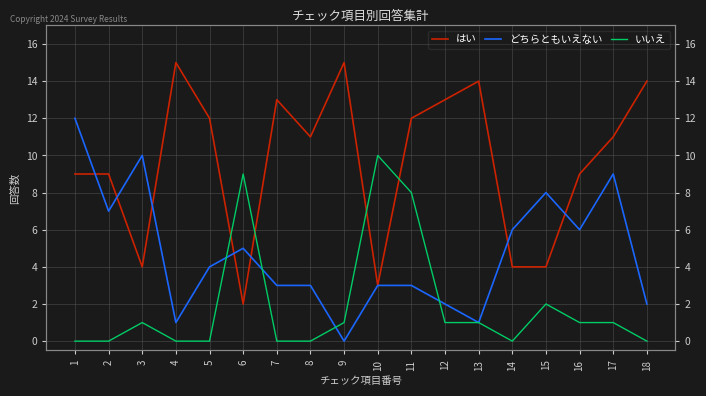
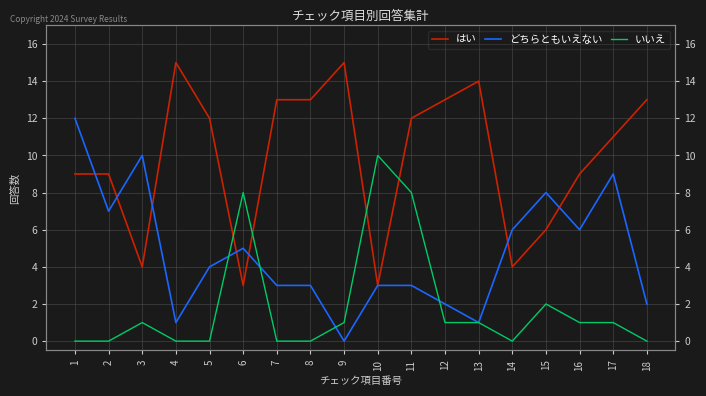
  {
    "はい": {
      "1": 9,
      "2": 9,
      "3": 4,
      "4": 15,
      "5": 12,
-     "6": 2,
+     "6": 3,
      "7": 13,
-     "8": 11,
+     "8": 13,
      "9": 15,
      "11": 12,
      "12": 13,
      "13": 14,
      "14": 4,
-     "15": 4,
+     "15": 6,
      "16": 9,
      "17": 11,
-     "18": 14
+     "18": 13
    },
    "どちらともいえない": {
      "1": 12,
      "2": 7,
      "3": 10,
      "4": 1,
      "5": 4,
      "6": 5,
      "7": 3,
      "8": 3,
      "9": 0,
      "11": 3,
      "12": 2,
      "14": 6,
      "15": 8,
      "16": 6,
      "17": 9,
      "18": 2
    },
    "いいえ": {
      "1": 0,
      "2": 0,
      "3": 1,
      "4": 0,
      "5": 0,
-     "6": 9,
+     "6": 8,
      "7": 0,
      "8": 0,
      "9": 1,
      "10": 10,
      "11": 8,
      "12": 1,
      "14": 0,
      "15": 2,
      "16": 1,
      "17": 1,
      "18": 0
    }
  }
